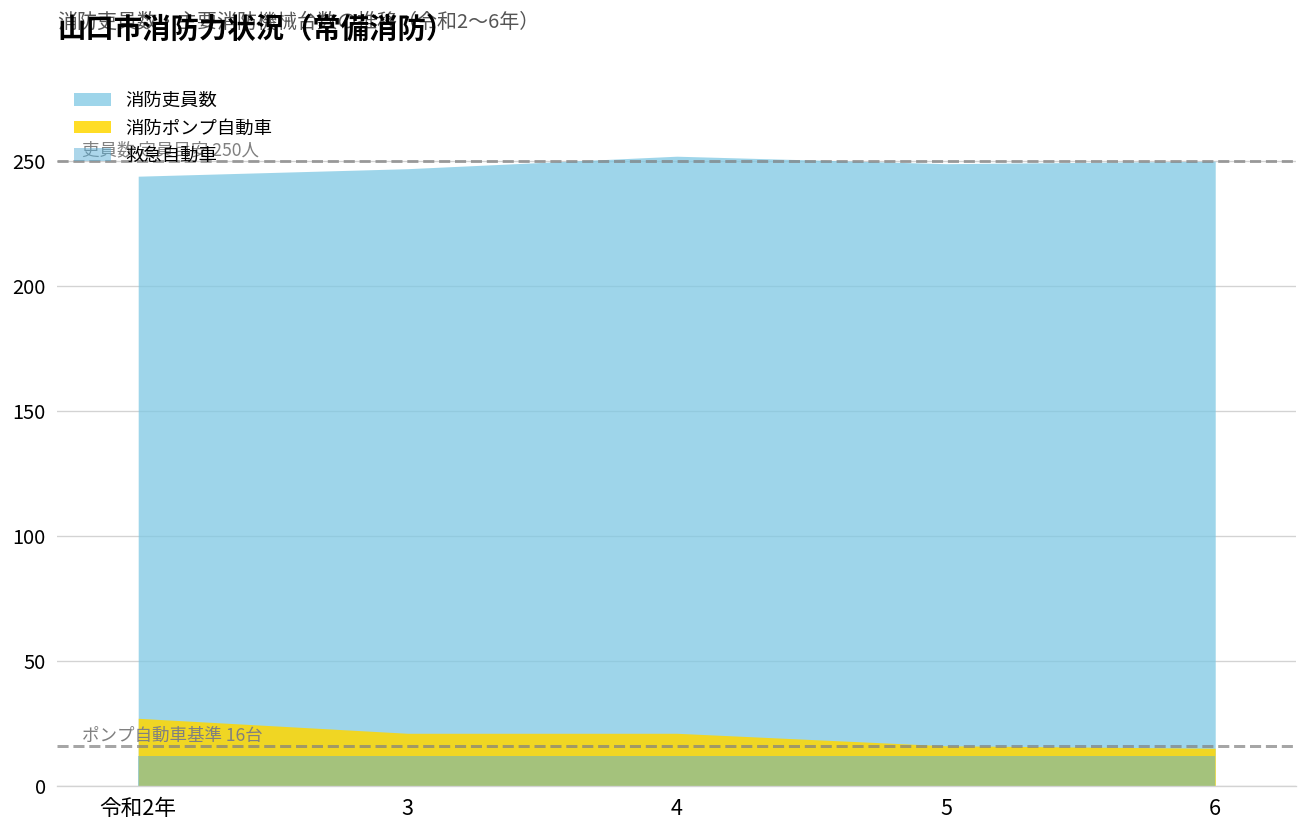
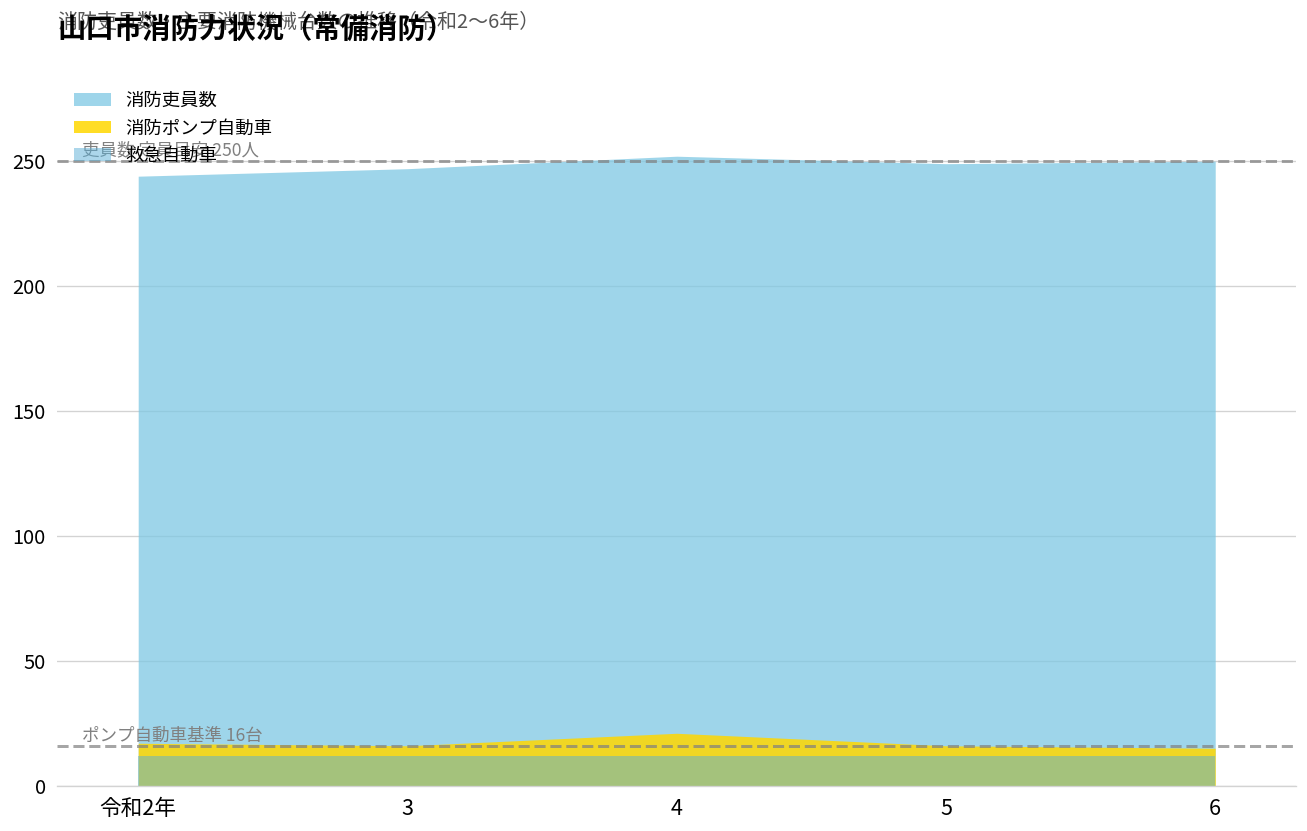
  {
    "消防ポンプ自動車": {
-     "令和2年": 27,
-     "3": 21,
+     "令和2年": 17,
+     "3": 16,
      "4": 21,
      "5": 16,
      "6": 15
    }
  }
